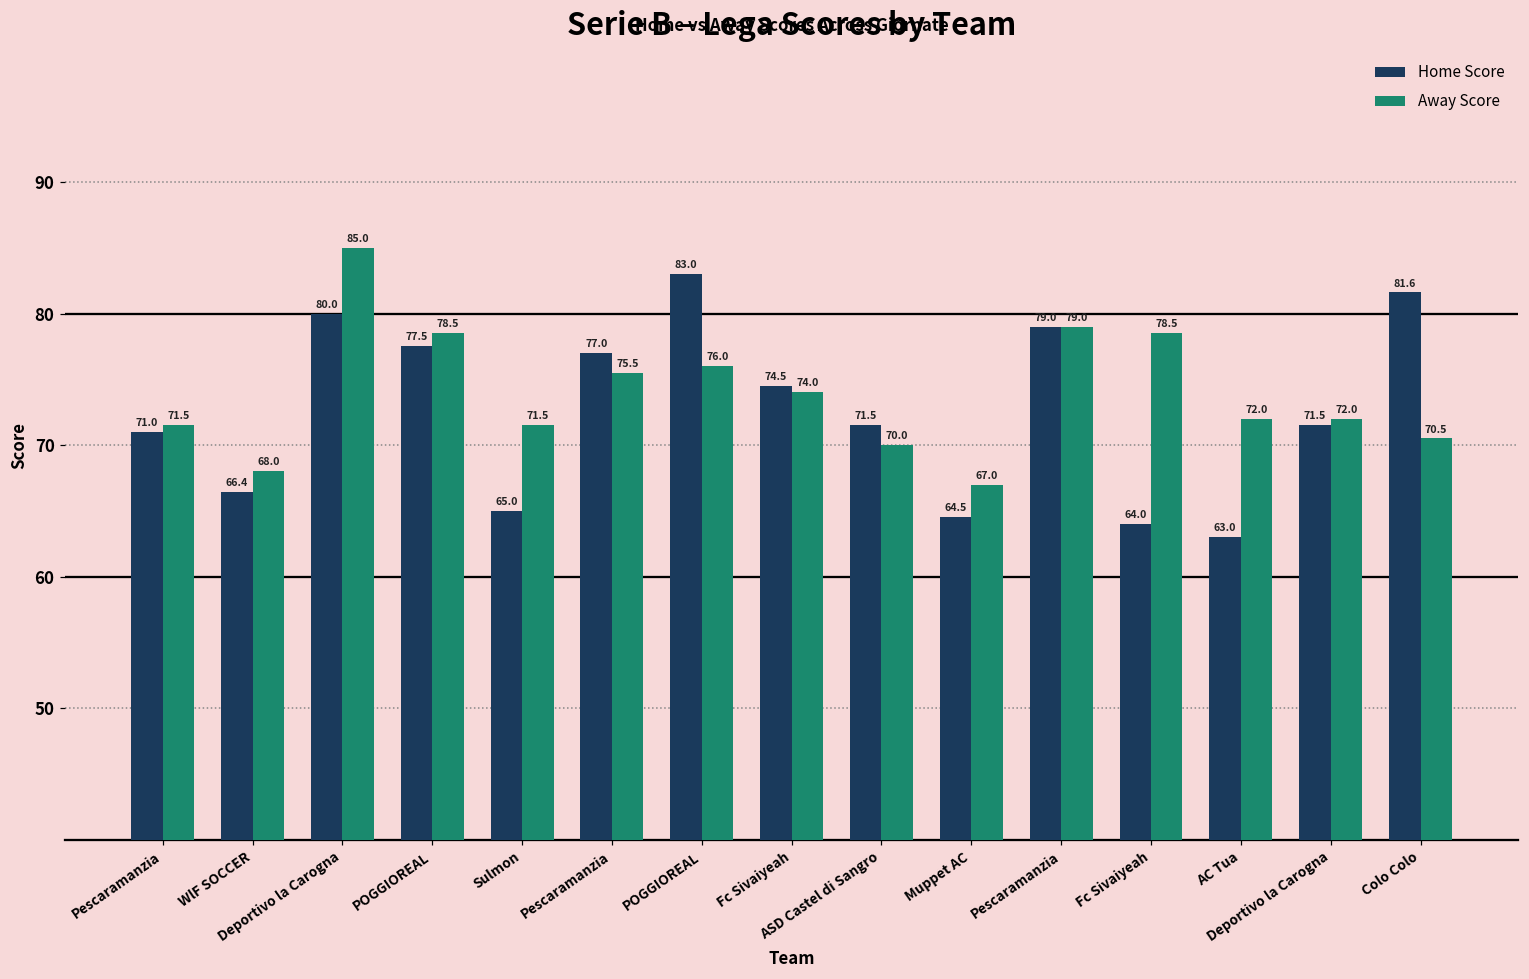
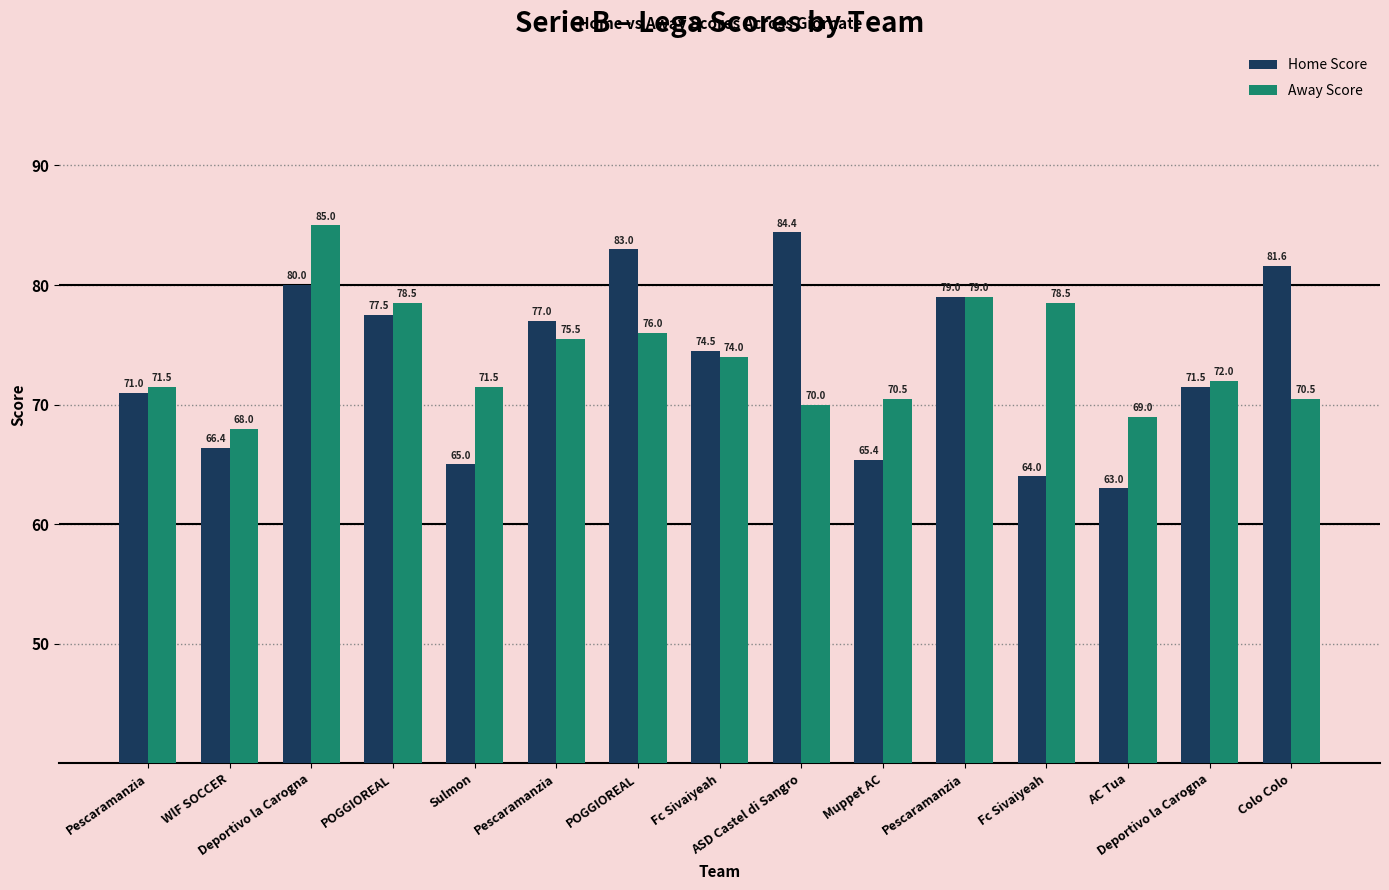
  {
    "Home Score": {
      "WlF SOCCER": 66.4,
      "Sulmon": 65.0,
-     "ASD Castel di Sangro": 71.5,
-     "Muppet AC": 64.5,
+     "ASD Castel di Sangro": 84.4,
+     "Muppet AC": 65.4,
      "AC Tua": 63.0,
      "Colo Colo": 81.6
    },
    "Away Score": {
      "WlF SOCCER": 68.0,
      "Sulmon": 71.5,
      "ASD Castel di Sangro": 70.0,
-     "Muppet AC": 67.0,
-     "AC Tua": 72.0,
+     "Muppet AC": 70.5,
+     "AC Tua": 69.0,
      "Colo Colo": 70.5
    }
  }
